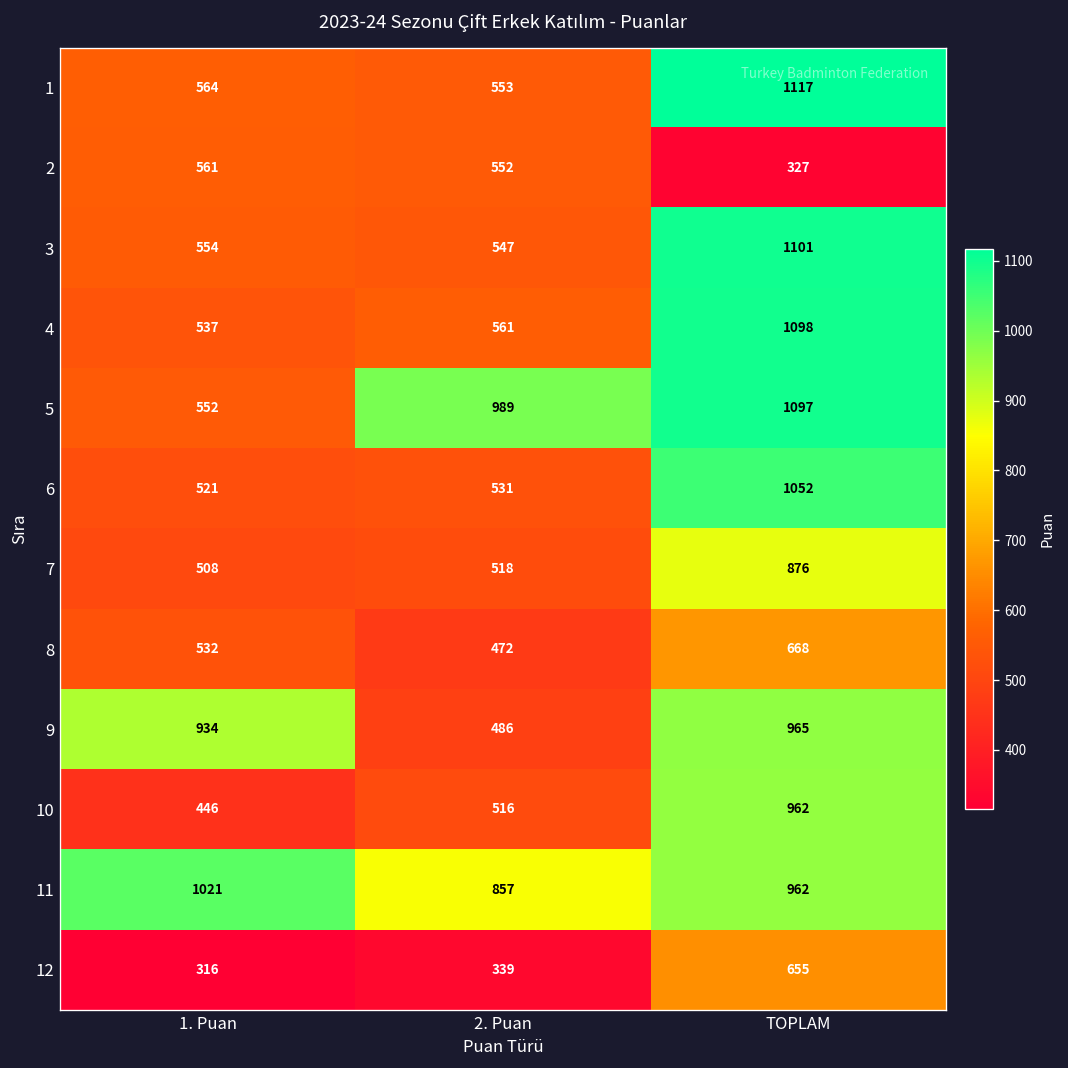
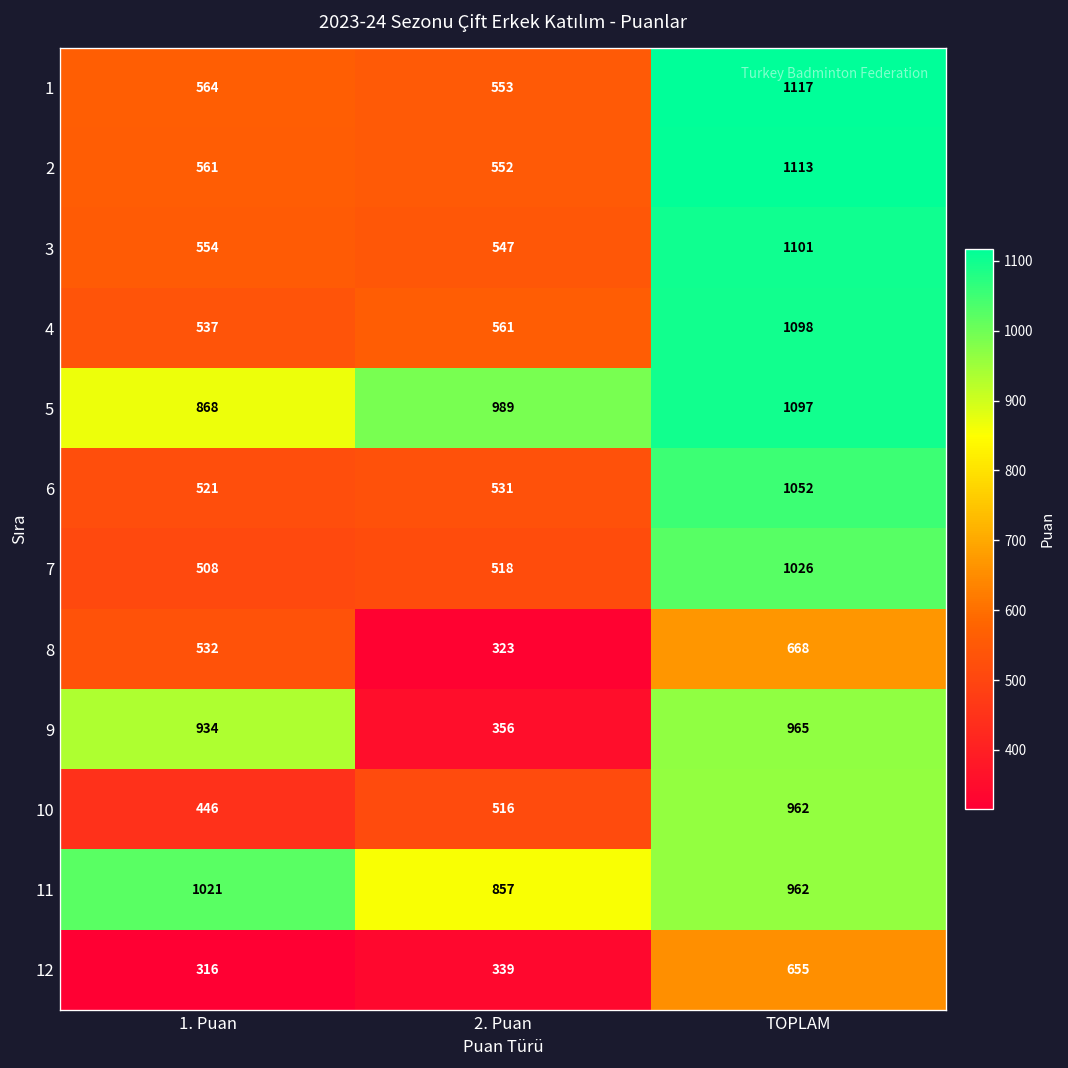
  {
    "1": {
      "1. Puan": 564,
      "2. Puan": 553
    },
    "2": {
      "1. Puan": 561,
      "2. Puan": 552,
-     "TOPLAM": 327
+     "TOPLAM": 1113
    },
    "3": {
      "1. Puan": 554,
      "2. Puan": 547,
      "TOPLAM": 1101
    },
    "4": {
      "1. Puan": 537,
      "2. Puan": 561,
      "TOPLAM": 1098
    },
    "5": {
-     "1. Puan": 552,
+     "1. Puan": 868,
      "2. Puan": 989,
      "TOPLAM": 1097
    },
    "6": {
      "1. Puan": 521,
      "2. Puan": 531,
      "TOPLAM": 1052
    },
    "7": {
      "1. Puan": 508,
      "2. Puan": 518,
-     "TOPLAM": 876
+     "TOPLAM": 1026
    },
    "8": {
      "1. Puan": 532,
-     "2. Puan": 472,
+     "2. Puan": 323,
      "TOPLAM": 668
    },
    "9": {
      "1. Puan": 934,
-     "2. Puan": 486,
+     "2. Puan": 356,
      "TOPLAM": 965
    },
    "10": {
      "1. Puan": 446,
      "2. Puan": 516,
      "TOPLAM": 962
    },
    "11": {
      "1. Puan": 1021,
      "2. Puan": 857,
      "TOPLAM": 962
    },
    "12": {
      "1. Puan": 316,
      "2. Puan": 339,
      "TOPLAM": 655
    }
  }
